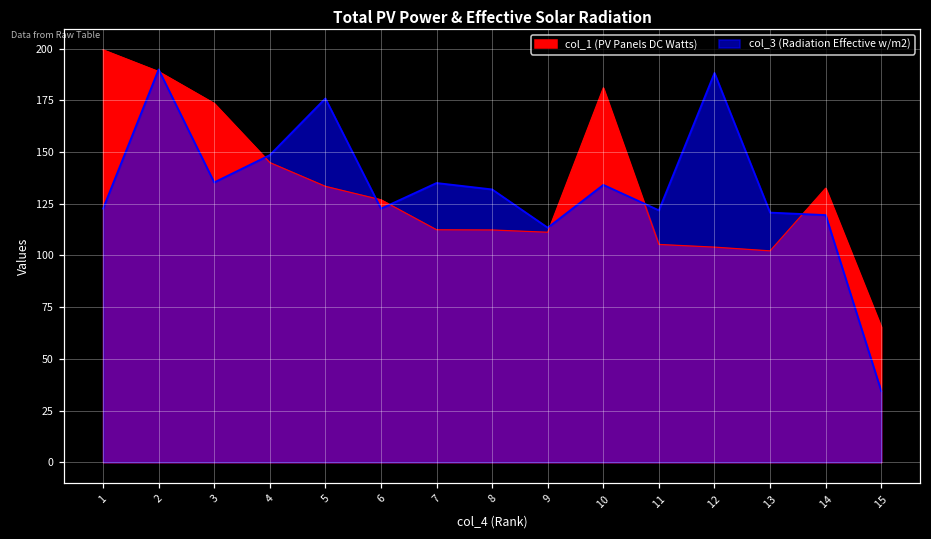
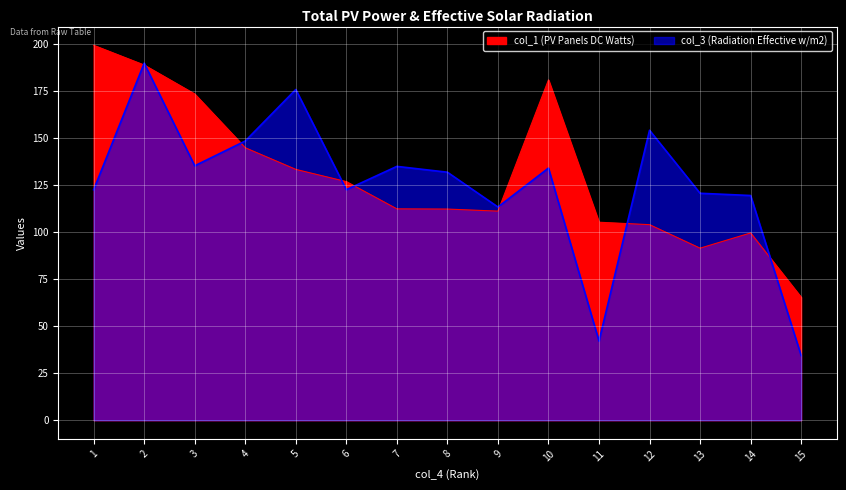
  {
    "col_1 (PV Panels DC Watts)": {
      "1": 199,
      "3": 174,
      "4": 145,
      "5": 133,
      "6": 127,
      "7": 112,
      "8": 112,
      "9": 111,
      "10": 181,
      "11": 105,
      "12": 104,
-     "13": 102,
-     "14": 133,
+     "13": 92,
+     "14": 100,
      "15": 65
    },
    "col_3 (Radiation Effective w/m2)": {
      "1": 123,
      "3": 135,
      "4": 149,
      "5": 176,
      "6": 123,
      "7": 135,
      "8": 132,
      "9": 113,
      "10": 134,
-     "11": 122,
-     "12": 188,
+     "11": 42,
+     "12": 154,
      "13": 121,
      "14": 120,
      "15": 34
    }
  }
